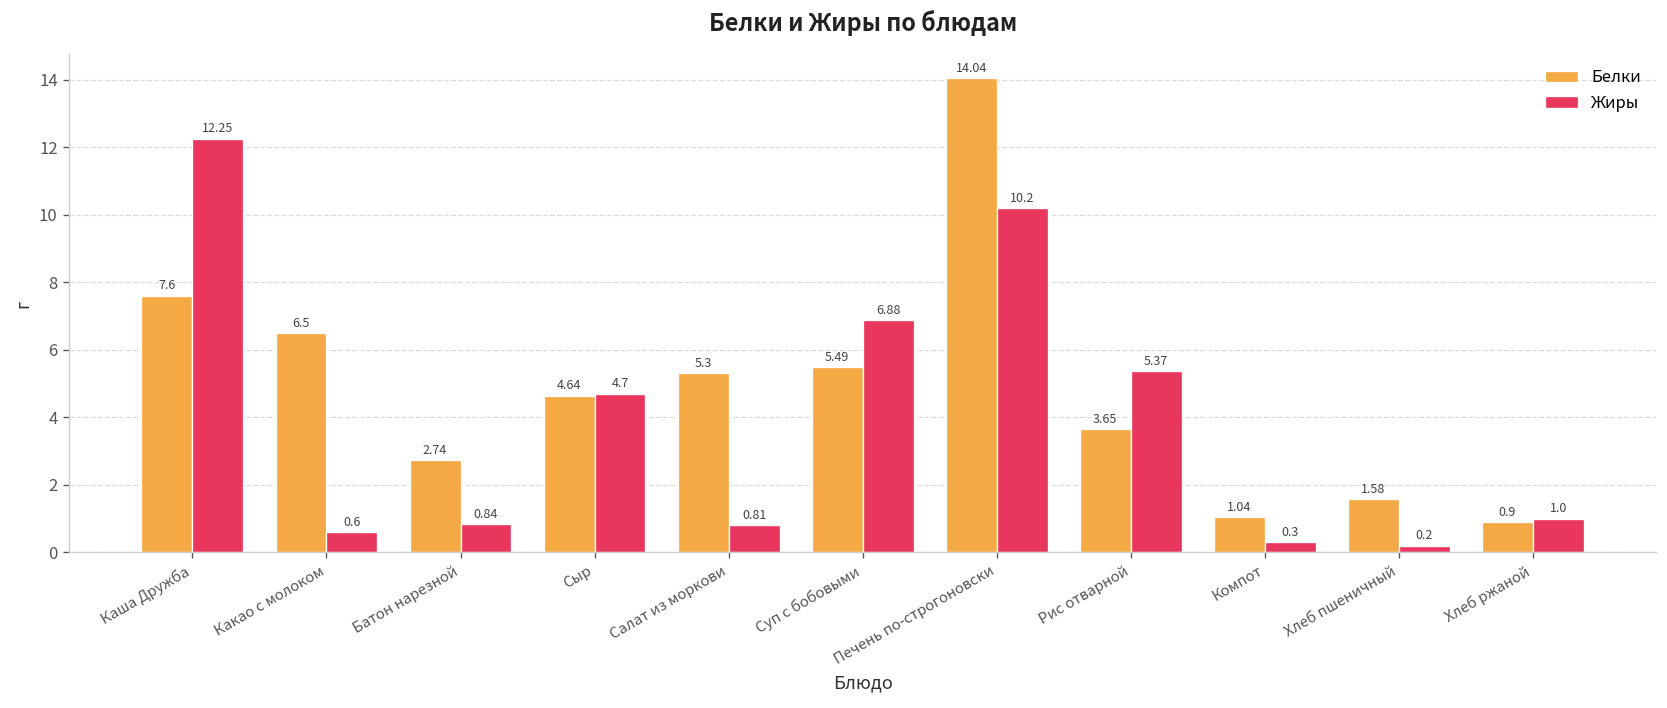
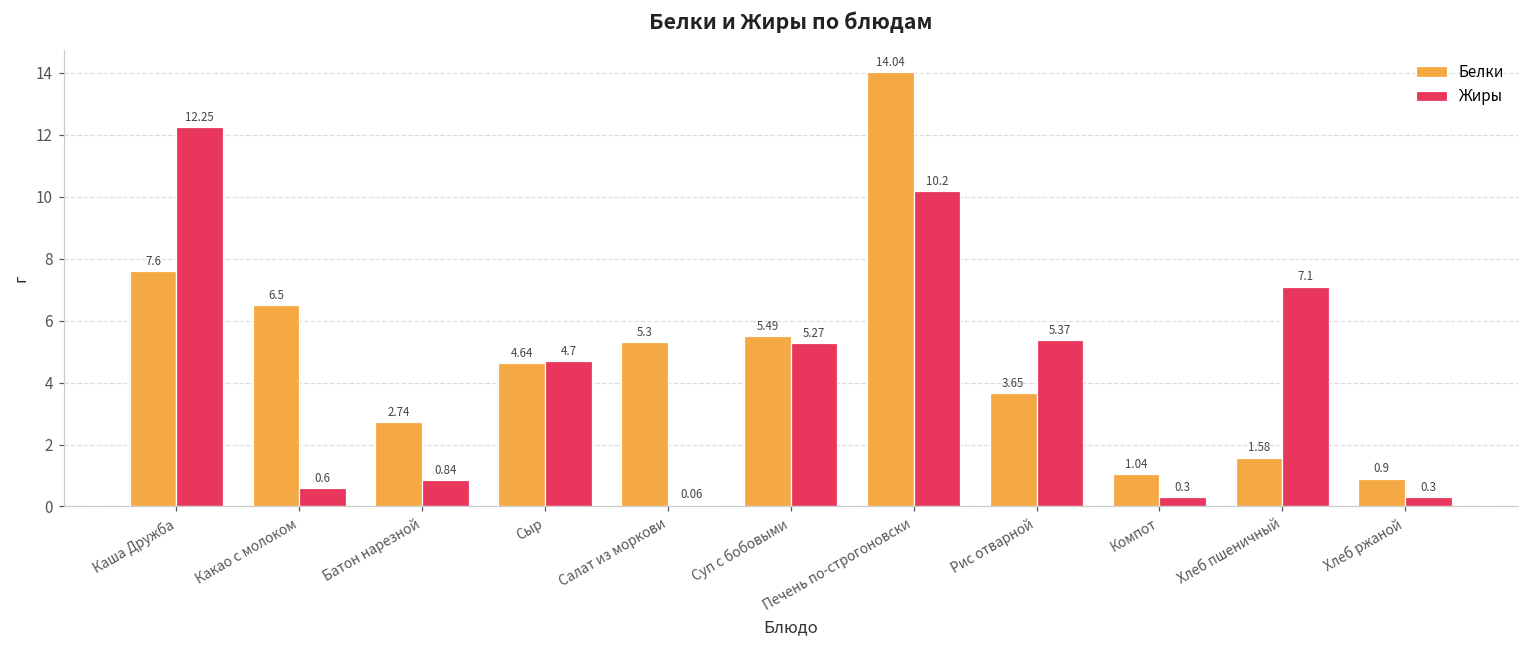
  {
    "Белки": {
      "Каша Дружба": 7.6,
      "Какао с молоком": 6.5,
      "Батон нарезной": 2.74,
      "Сыр": 4.64,
      "Салат из моркови": 5.3,
      "Суп с бобовыми": 5.49,
      "Печень по-строгоновски": 14.04,
      "Рис отварной": 3.65,
      "Компот": 1.04,
      "Хлеб пшеничный": 1.58,
      "Хлеб ржаной": 0.9
    },
    "Жиры": {
      "Каша Дружба": 12.25,
      "Какао с молоком": 0.6,
      "Батон нарезной": 0.84,
      "Сыр": 4.7,
-     "Салат из моркови": 0.81,
-     "Суп с бобовыми": 6.88,
+     "Салат из моркови": 0.06,
+     "Суп с бобовыми": 5.27,
      "Печень по-строгоновски": 10.2,
      "Рис отварной": 5.37,
      "Компот": 0.3,
-     "Хлеб пшеничный": 0.2,
-     "Хлеб ржаной": 1.0
+     "Хлеб пшеничный": 7.1,
+     "Хлеб ржаной": 0.3
    }
  }
